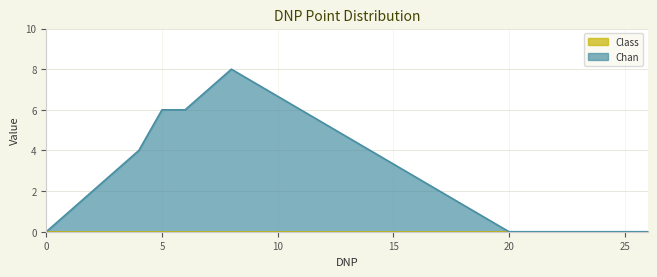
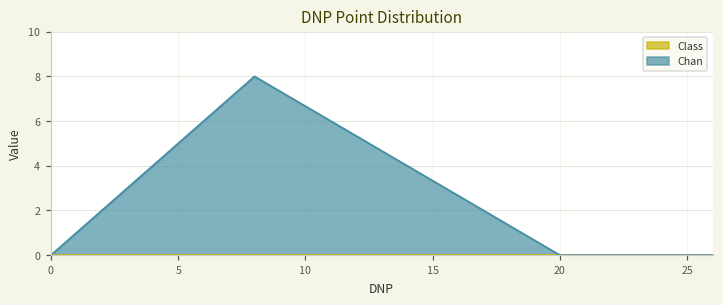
  {
    "Class": {
      "5": 0
    },
    "Chan": {
-     "5": 6
+     "5": 5
    }
  }
